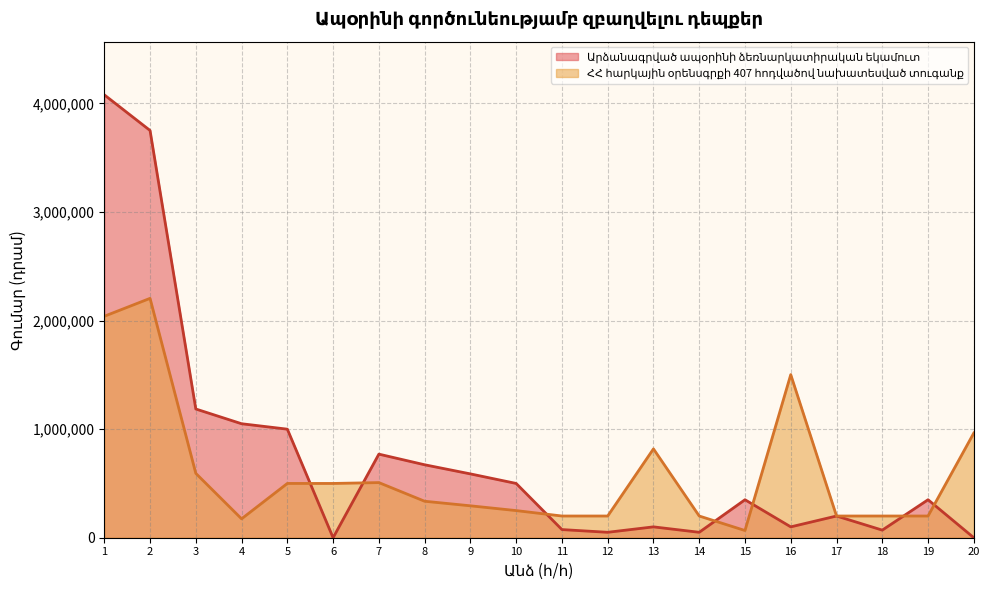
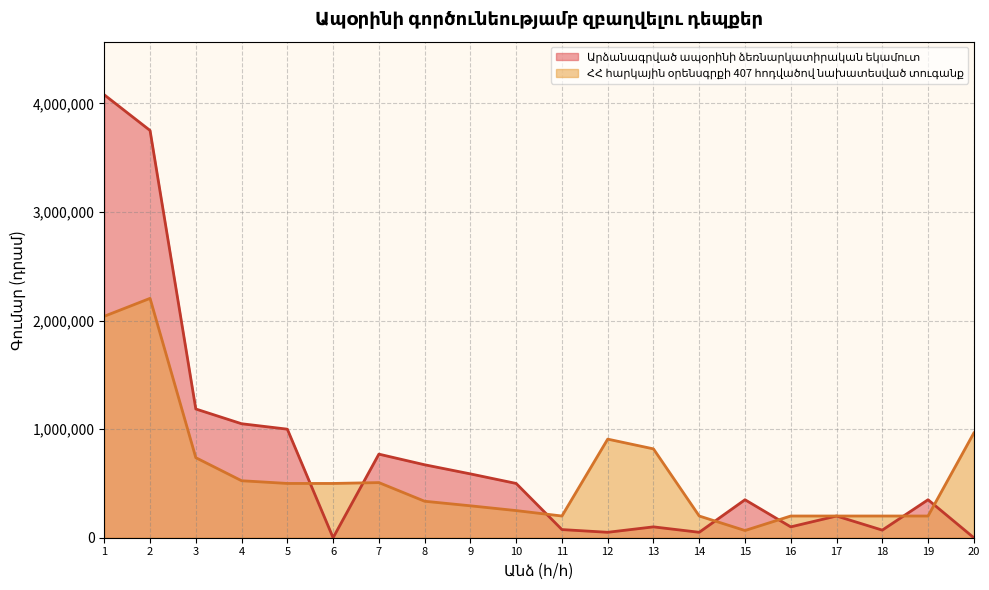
  {
    "Արձանագրված ապօրինի ձեռնարկատիրական եկամուտ": {
      "1": "4,080,000",
      "2": "3,750,000",
      "3": "1,190,000",
      "4": "1,050,000",
      "5": "1,000,000",
      "6": "0",
      "7": "770,000",
      "8": "670,000",
      "9": "590,000",
      "10": "500,000",
      "11": "80,000",
      "12": "50,000",
      "13": "100,000",
      "14": "50,000",
      "15": "350,000",
      "16": "100,000",
      "18": "70,000",
      "19": "350,000",
      "20": "0"
    },
    "ՀՀ հարկային օրենսգրքի 407 հոդվածով նախատեսված տուգանք": {
      "1": "2,040,000",
      "2": "2,200,000",
-     "3": "590,000",
-     "4": "170,000",
+     "3": "740,000",
+     "4": "530,000",
      "5": "500,000",
      "6": "500,000",
      "7": "510,000",
      "8": "340,000",
      "9": "290,000",
      "10": "250,000",
      "11": "200,000",
-     "12": "200,000",
+     "12": "910,000",
      "13": "820,000",
      "14": "200,000",
      "15": "70,000",
-     "16": "1,500,000",
+     "16": "200,000",
      "18": "200,000",
      "19": "200,000",
      "20": "960,000"
    }
  }
